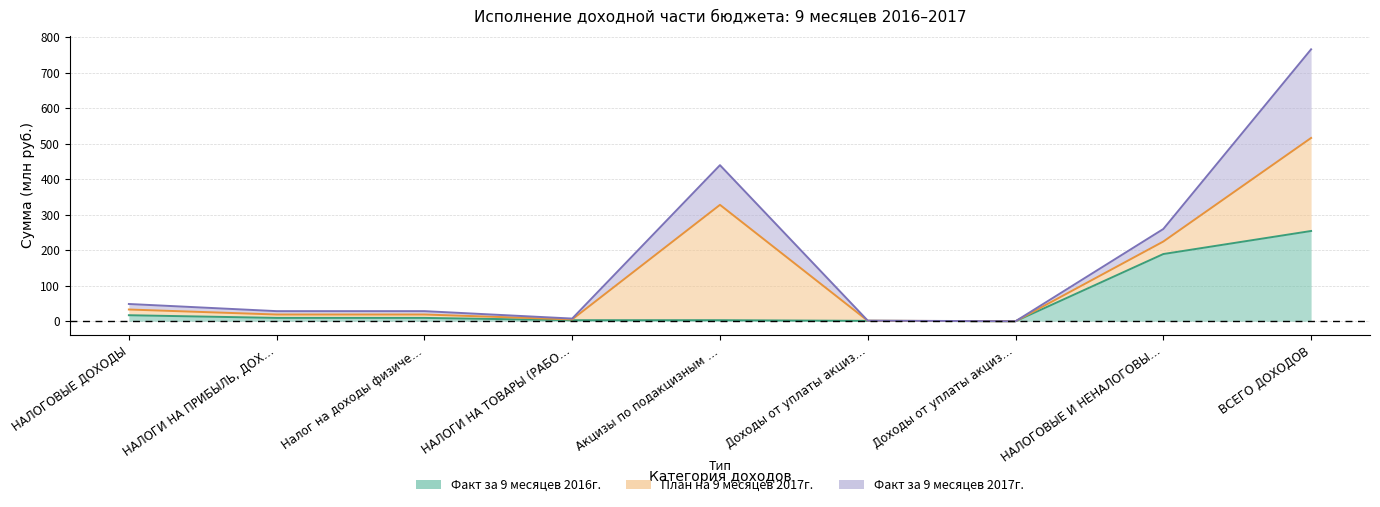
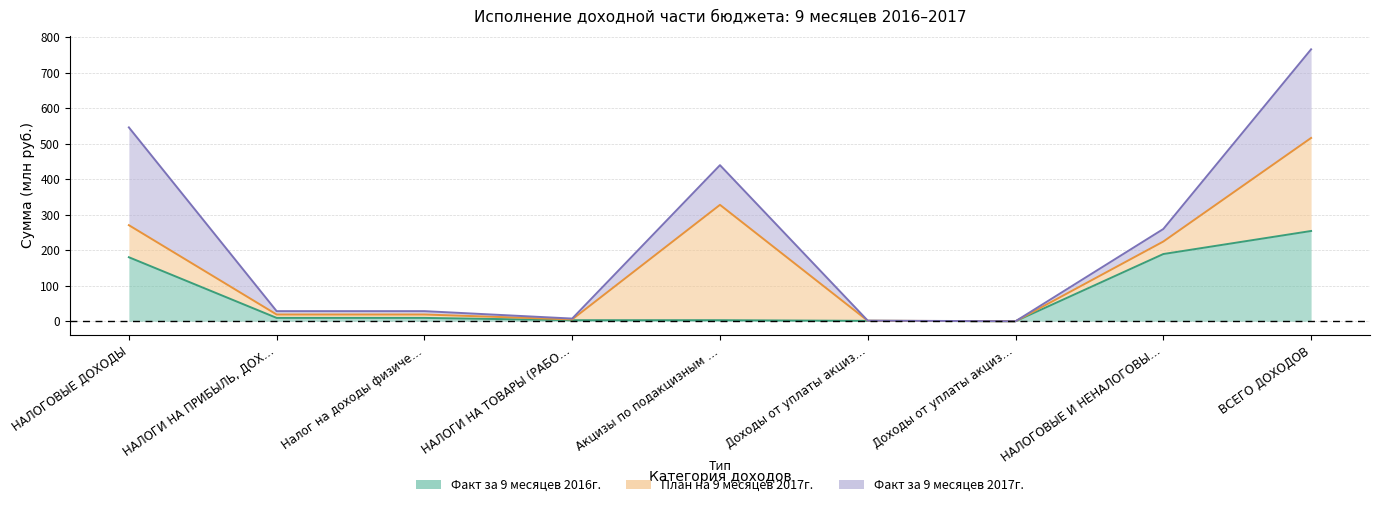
  {
    "Факт за 9 месяцев 2016г.": {
-     "НАЛОГОВЫЕ ДОХОДЫ": 20,
+     "НАЛОГОВЫЕ ДОХОДЫ": 180,
      "НАЛОГИ НА ПРИБЫЛЬ, ДОХ…": 10,
      "Налог на доходы физиче…": 10,
      "Акцизы по подакцизным …": 0,
      "НАЛОГОВЫЕ И НЕНАЛОГОВЫ…": 190,
      "ВСЕГО ДОХОДОВ": 250
    },
    "План на 9 месяцев 2017г.": {
-     "НАЛОГОВЫЕ ДОХОДЫ": 20,
+     "НАЛОГОВЫЕ ДОХОДЫ": 90,
      "НАЛОГИ НА ПРИБЫЛЬ, ДОХ…": 10,
      "Налог на доходы физиче…": 10,
      "Акцизы по подакцизным …": 320,
      "НАЛОГОВЫЕ И НЕНАЛОГОВЫ…": 40,
      "ВСЕГО ДОХОДОВ": 260
    },
    "Факт за 9 месяцев 2017г.": {
-     "НАЛОГОВЫЕ ДОХОДЫ": 20,
+     "НАЛОГОВЫЕ ДОХОДЫ": 280,
      "НАЛОГИ НА ПРИБЫЛЬ, ДОХ…": 10,
      "Налог на доходы физиче…": 10,
      "Акцизы по подакцизным …": 110,
      "НАЛОГОВЫЕ И НЕНАЛОГОВЫ…": 40,
      "ВСЕГО ДОХОДОВ": 250
    }
  }
